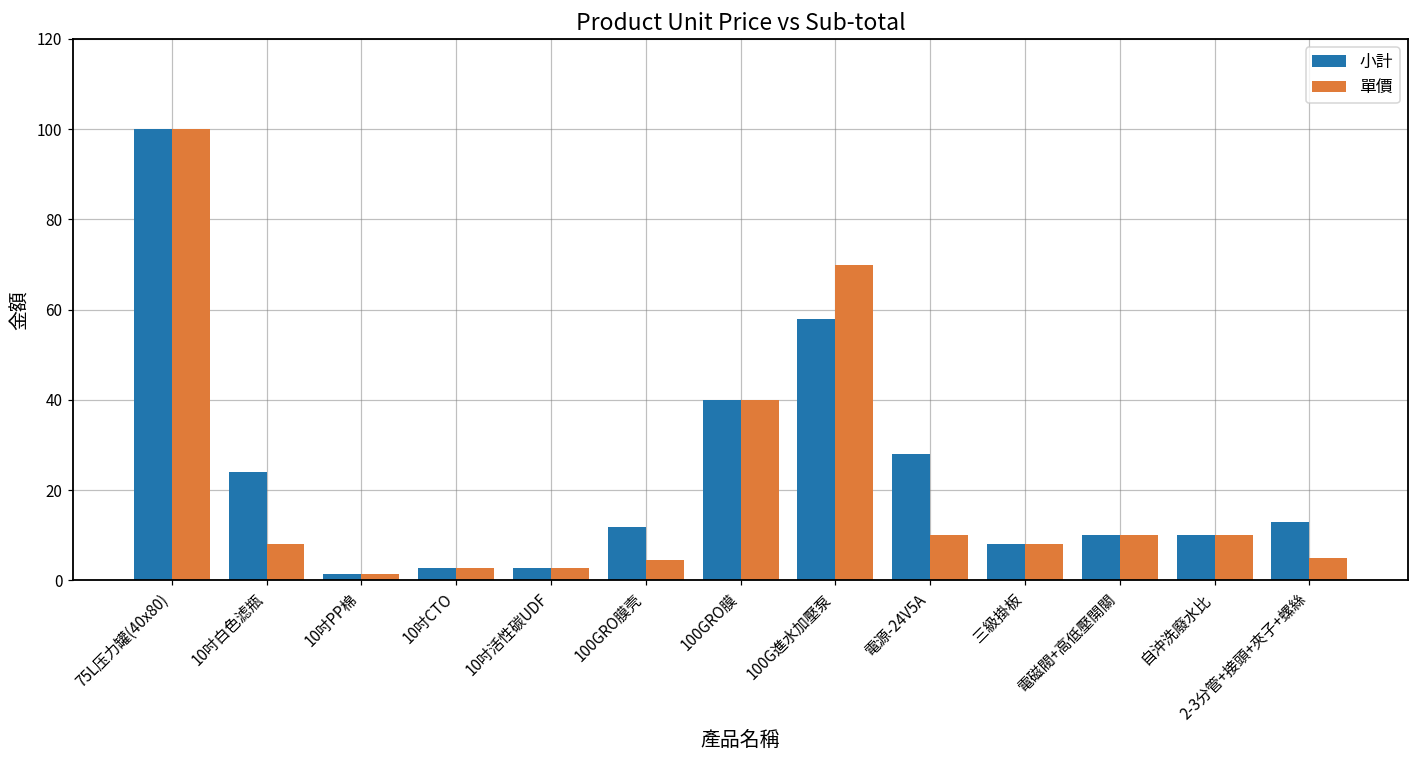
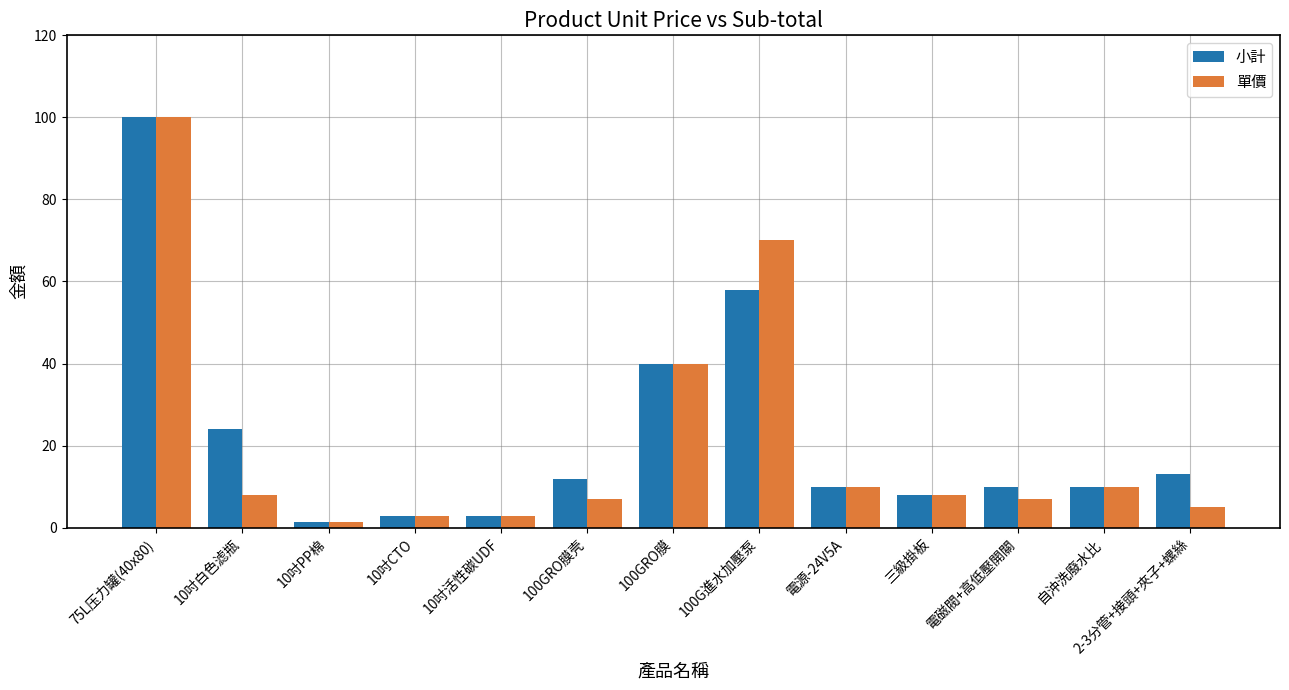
  {
    "小計": {
      "75L压力罐(40x80)": 100,
      "10吋白色滤瓶": 24,
      "10吋PP棉": 2,
      "10吋CTO": 3,
      "10吋活性碳UDF": 3,
      "100GRO膜壳": 12,
      "100GRO膜": 40,
      "100G進水加壓泵": 58,
-     "電源-24V5A": 28,
+     "電源-24V5A": 10,
      "三級掛板": 8,
      "電磁閥+高低壓開關": 10,
      "自沖洗廢水比": 10,
      "2-3分管+接頭+夾子+螺絲": 13
    },
    "單價": {
      "75L压力罐(40x80)": 100,
      "10吋白色滤瓶": 8,
      "10吋PP棉": 2,
      "10吋CTO": 3,
      "10吋活性碳UDF": 3,
-     "100GRO膜壳": 5,
+     "100GRO膜壳": 7,
      "100GRO膜": 40,
      "100G進水加壓泵": 70,
      "電源-24V5A": 10,
      "三級掛板": 8,
-     "電磁閥+高低壓開關": 10,
+     "電磁閥+高低壓開關": 7,
      "自沖洗廢水比": 10,
      "2-3分管+接頭+夾子+螺絲": 5
    }
  }
